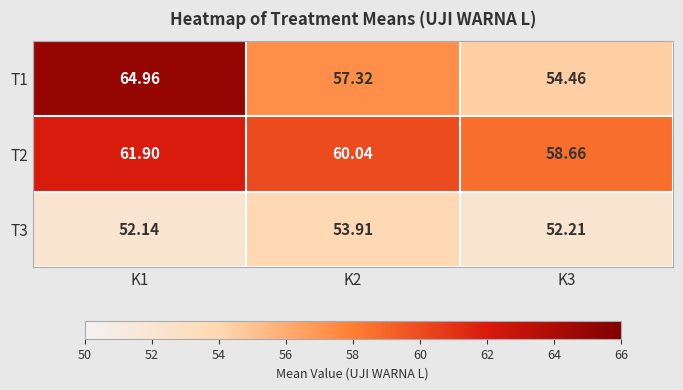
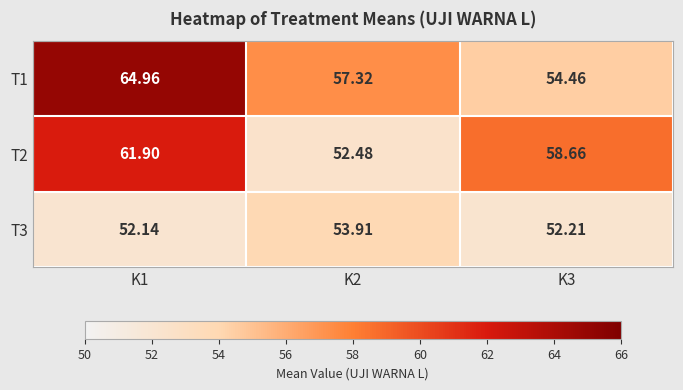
  {
    "T1": {
      "K1": 64.96,
      "K2": 57.32,
      "K3": 54.46
    },
    "T2": {
      "K1": 61.90,
-     "K2": 60.04,
+     "K2": 52.48,
      "K3": 58.66
    },
    "T3": {
      "K1": 52.14,
      "K2": 53.91,
      "K3": 52.21
    }
  }
